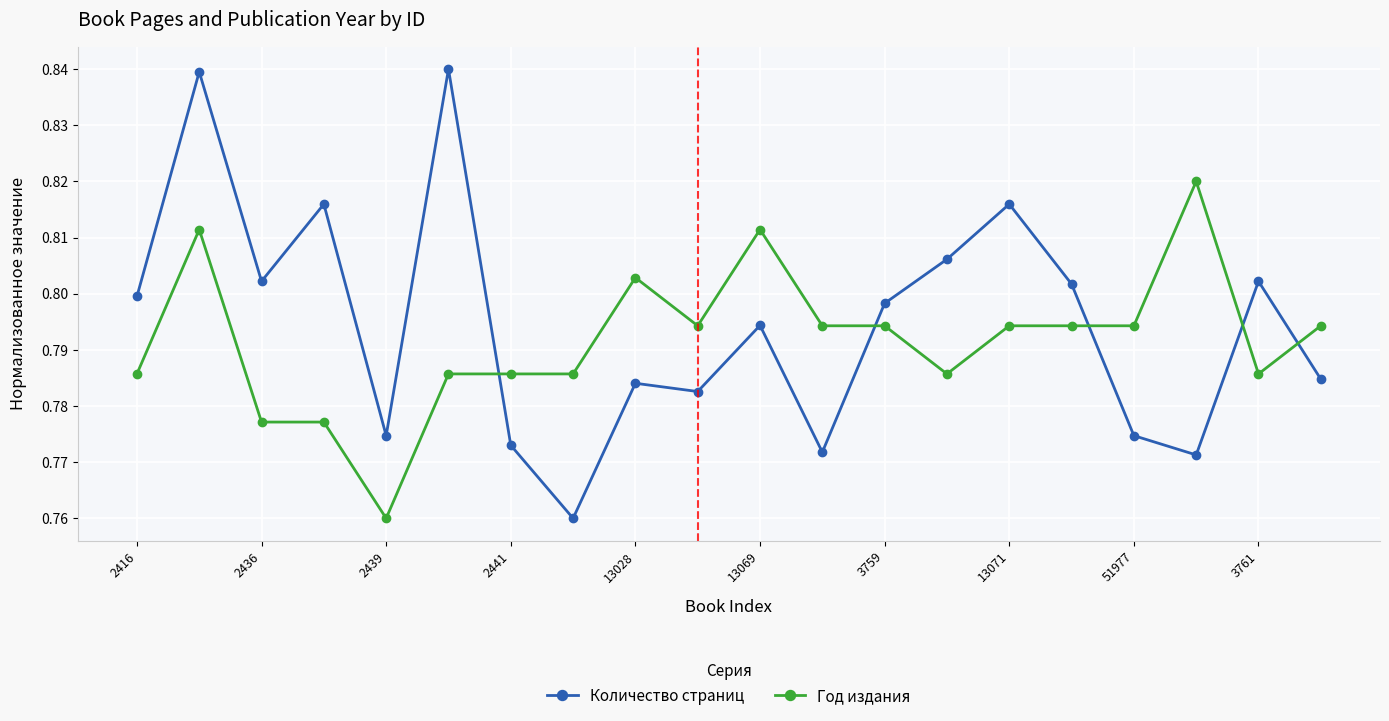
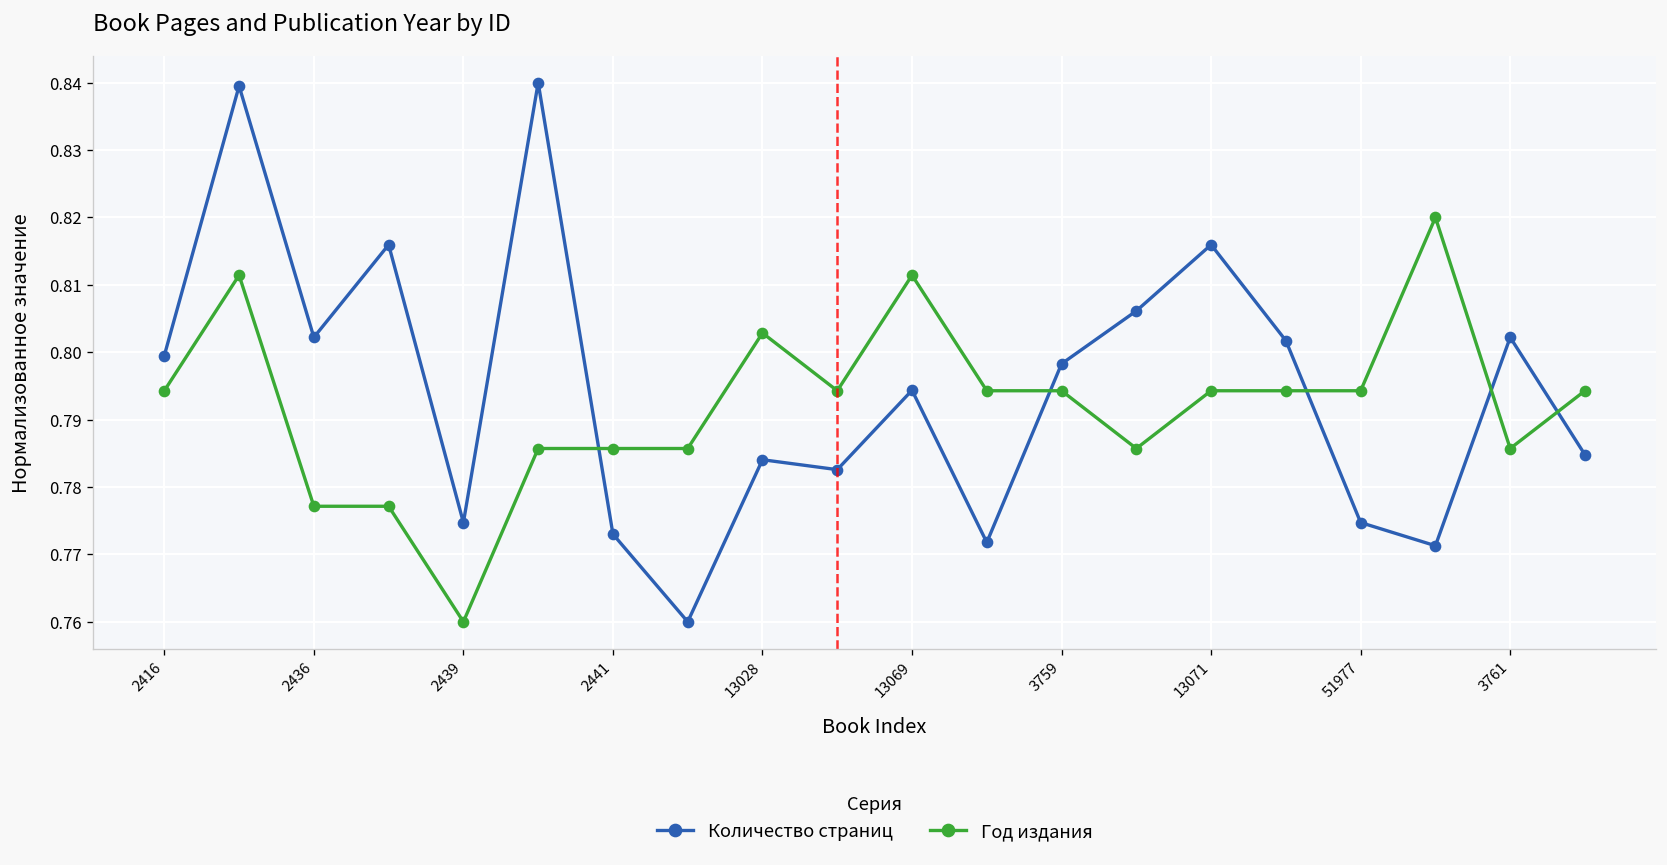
  {
    "Количество страниц": {
      "2416": 0.800,
      "2436": 0.802,
      "2439": 0.775,
      "2441": 0.773,
      "13028": 0.784,
      "13069": 0.794,
      "3759": 0.798,
      "13071": 0.816,
      "51977": 0.775,
      "3761": 0.802
    },
    "Год издания": {
-     "2416": 0.786,
+     "2416": 0.794,
      "2436": 0.777,
      "2439": 0.760,
      "2441": 0.786,
      "13028": 0.803,
      "13069": 0.811,
      "3759": 0.794,
      "13071": 0.794,
      "51977": 0.794,
      "3761": 0.786
    }
  }
